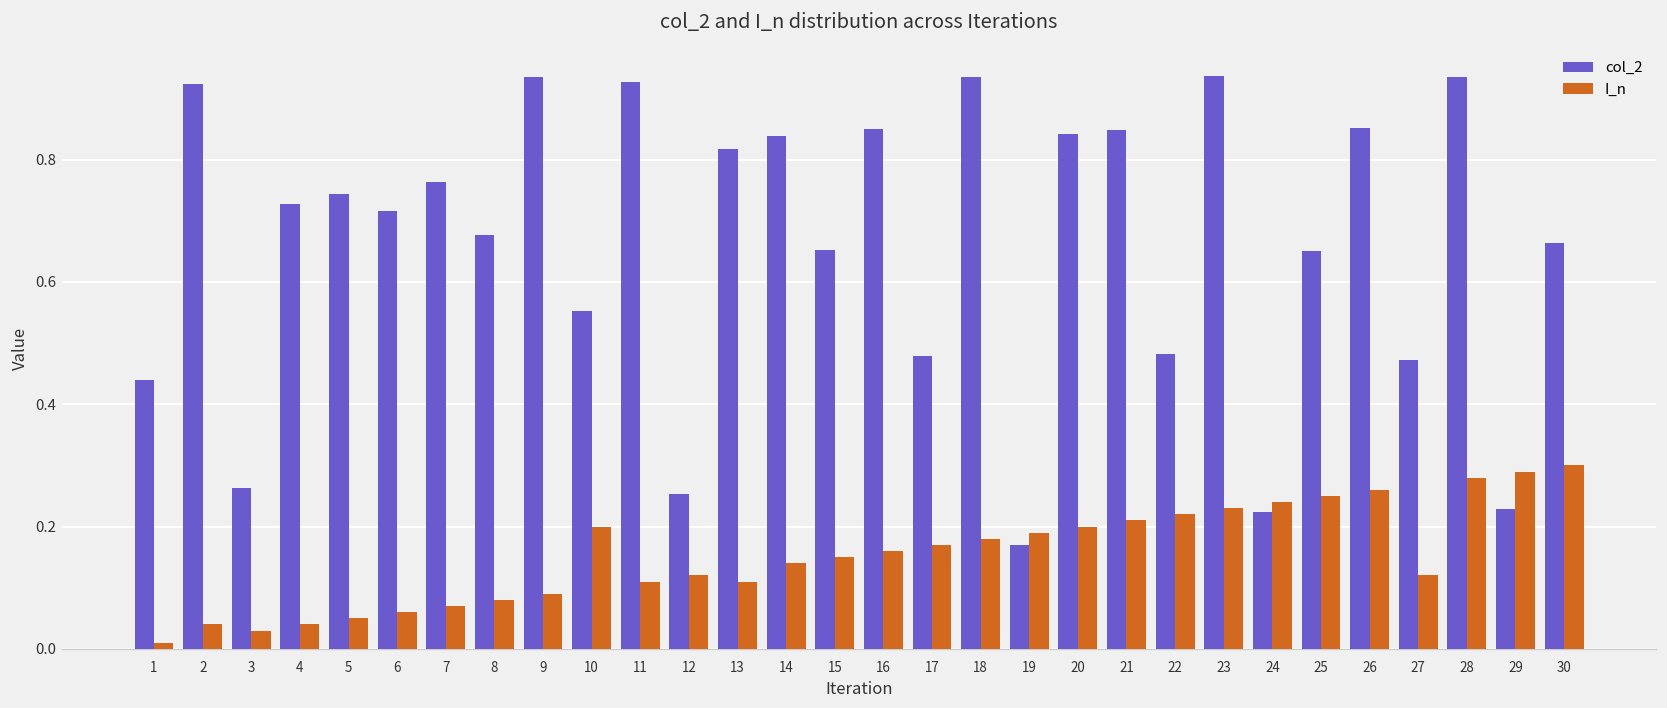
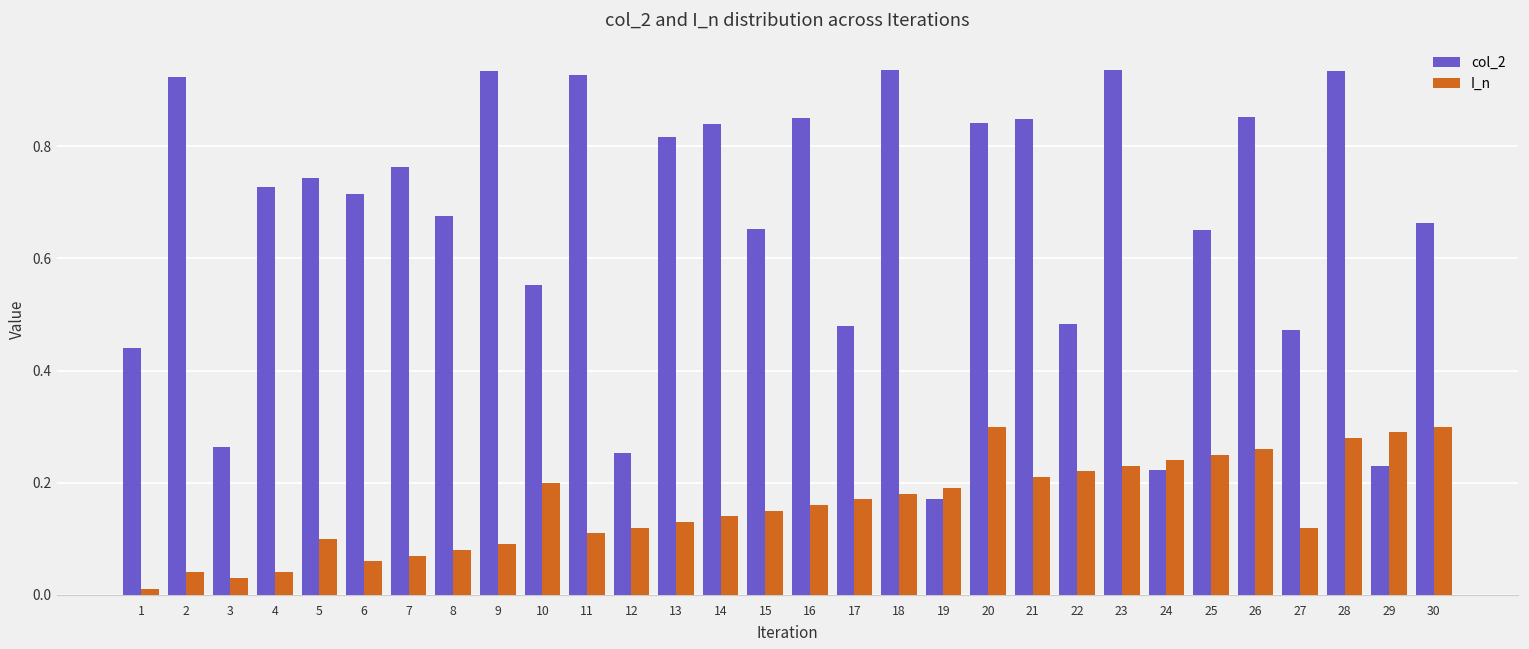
  {
    "col_2": {
      "1": 0.44,
      "2": 0.92,
      "3": 0.26,
      "4": 0.73,
      "5": 0.74,
      "6": 0.72,
      "7": 0.76,
      "8": 0.68,
      "9": 0.93,
      "10": 0.55,
      "11": 0.93,
      "12": 0.25,
      "13": 0.82,
      "14": 0.84,
      "15": 0.65,
      "16": 0.85,
      "17": 0.48,
      "18": 0.94,
      "19": 0.17,
      "20": 0.84,
      "21": 0.85,
      "22": 0.48,
      "23": 0.94,
      "24": 0.22,
      "25": 0.65,
      "26": 0.85,
      "27": 0.47,
      "28": 0.93,
      "29": 0.23,
      "30": 0.66
    },
    "I_n": {
      "1": 0.01,
      "2": 0.04,
      "3": 0.03,
      "4": 0.04,
-     "5": 0.05,
+     "5": 0.10,
      "6": 0.06,
      "7": 0.07,
      "8": 0.08,
      "9": 0.09,
      "10": 0.20,
      "11": 0.11,
      "12": 0.12,
-     "13": 0.11,
+     "13": 0.13,
      "14": 0.14,
      "15": 0.15,
      "16": 0.16,
      "17": 0.17,
      "18": 0.18,
      "19": 0.19,
-     "20": 0.2,
+     "20": 0.3,
      "21": 0.21,
      "22": 0.22,
      "23": 0.23,
      "24": 0.24,
      "25": 0.25,
      "26": 0.26,
      "27": 0.12,
      "28": 0.28,
      "29": 0.29,
      "30": 0.30
    }
  }
